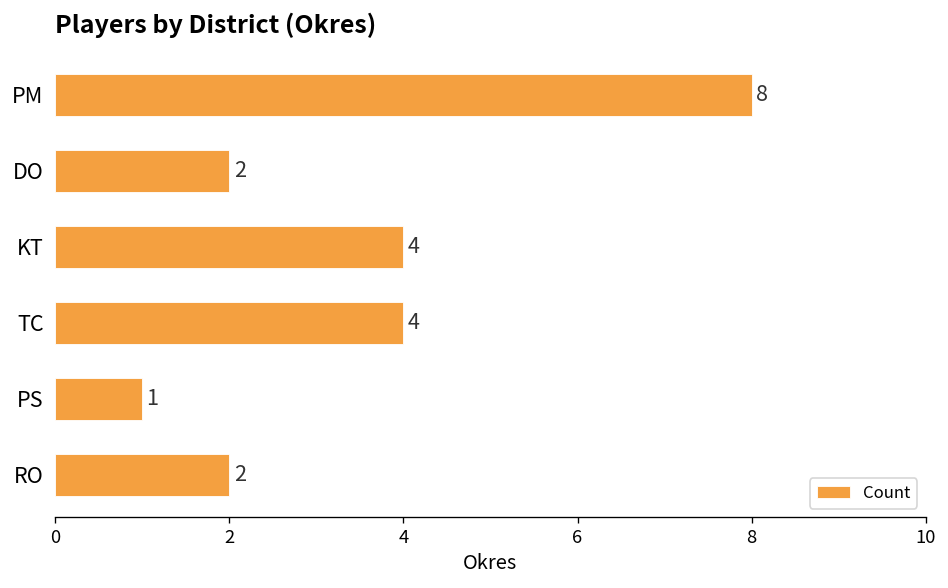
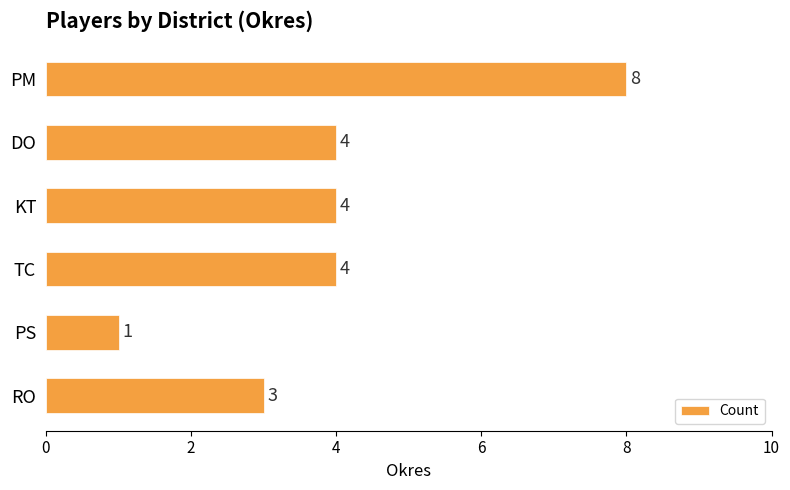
  {
    "PM": 8,
-   "DO": 2,
+   "DO": 4,
    "KT": 4,
    "TC": 4,
    "PS": 1,
-   "RO": 2
+   "RO": 3
  }
